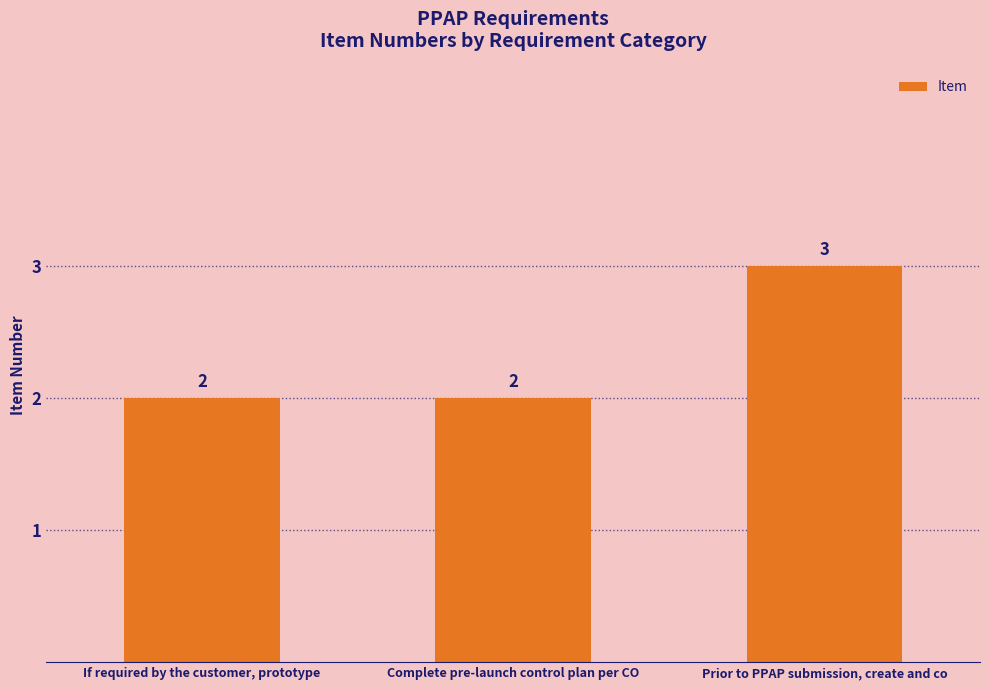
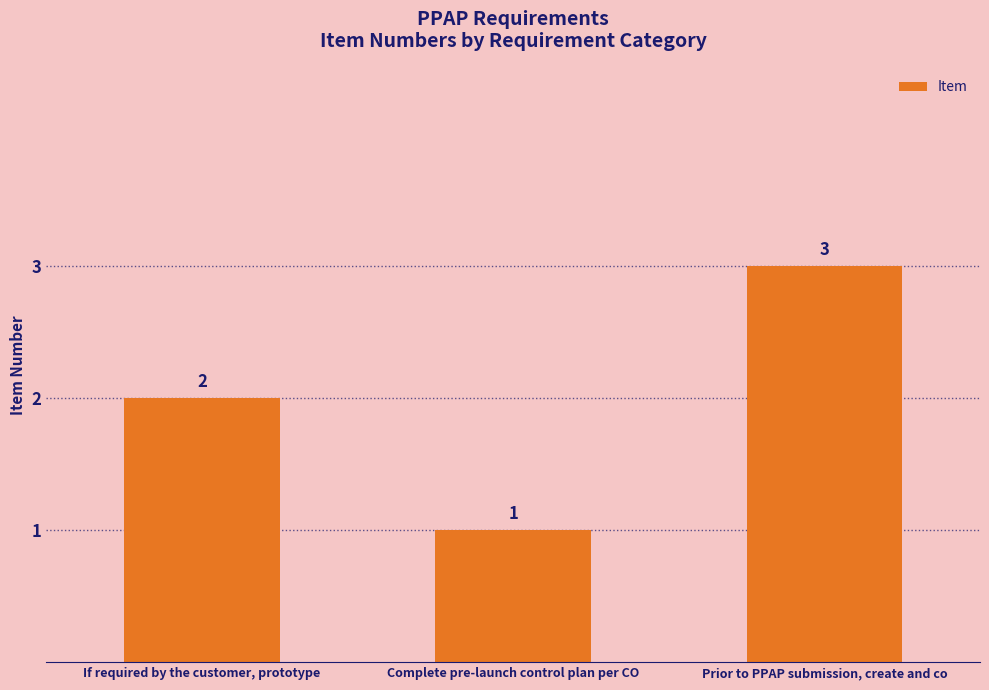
  {
    "If required by the customer, prototype": 2,
-   "Complete pre-launch control plan per CO": 2,
+   "Complete pre-launch control plan per CO": 1,
    "Prior to PPAP submission, create and co": 3
  }
